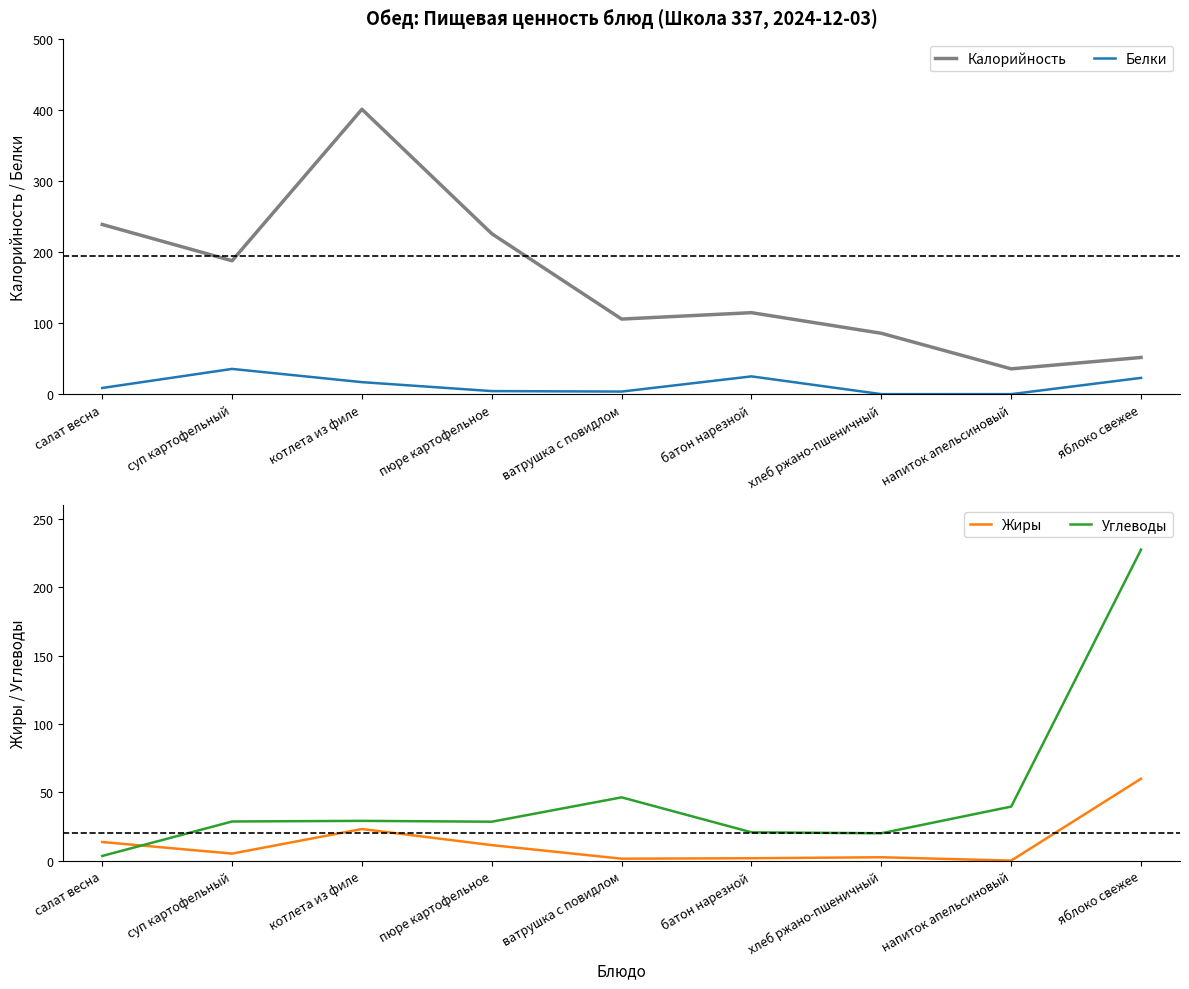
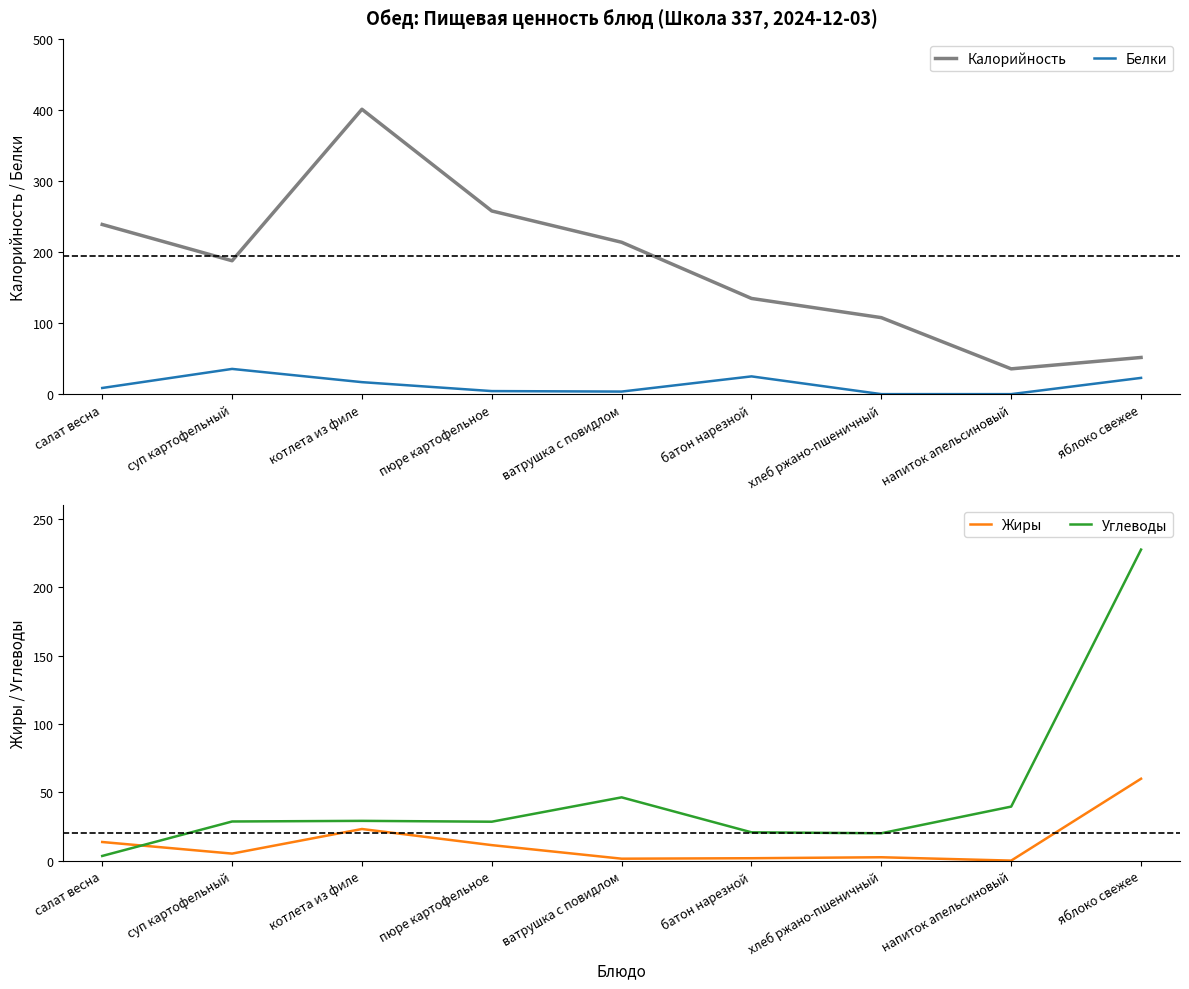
  {
    "Обед: Пищевая ценность блюд (Школа 337, 2024-12-03)": {
      "Калорийность": {
        "салат весна": 240,
        "суп картофельный": 190,
        "котлета из филе": 400,
-       "пюре картофельное": 230,
-       "ватрушка с повидлом": 110,
-       "батон нарезной": 120,
-       "хлеб ржано-пшеничный": 90,
+       "пюре картофельное": 260,
+       "ватрушка с повидлом": 210,
+       "батон нарезной": 140,
+       "хлеб ржано-пшеничный": 110,
        "напиток апельсиновый": 40,
        "яблоко свежее": 50
      },
      "Белки": {
        "салат весна": 10,
        "суп картофельный": 40,
        "котлета из филе": 20,
        "пюре картофельное": 0,
        "ватрушка с повидлом": 0,
        "батон нарезной": 30,
        "хлеб ржано-пшеничный": 0,
        "напиток апельсиновый": 0,
        "яблоко свежее": 20
      }
    }
  }
